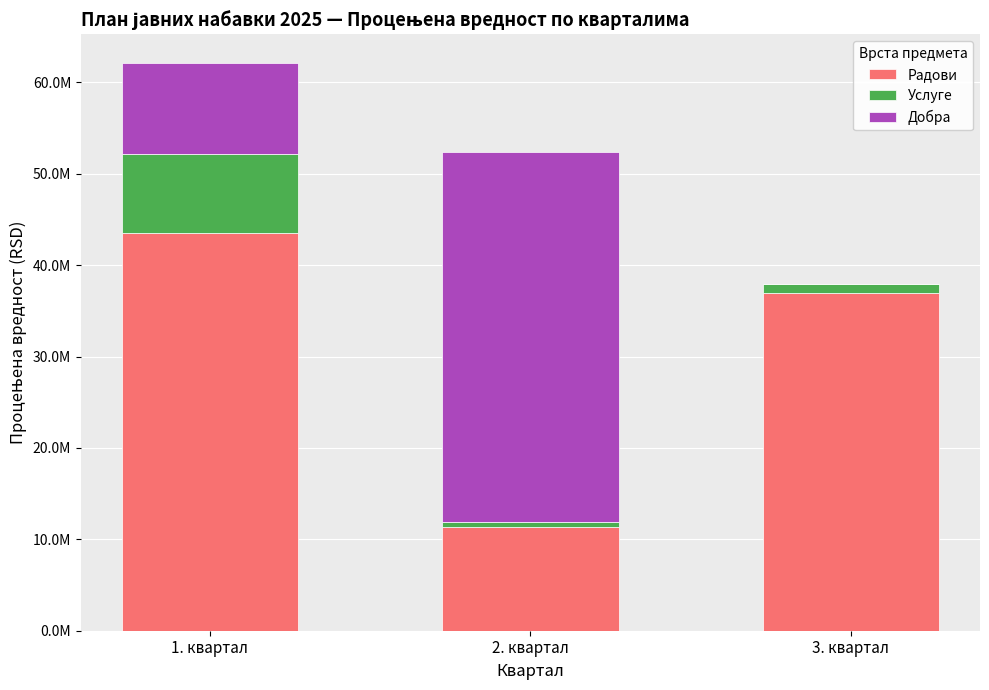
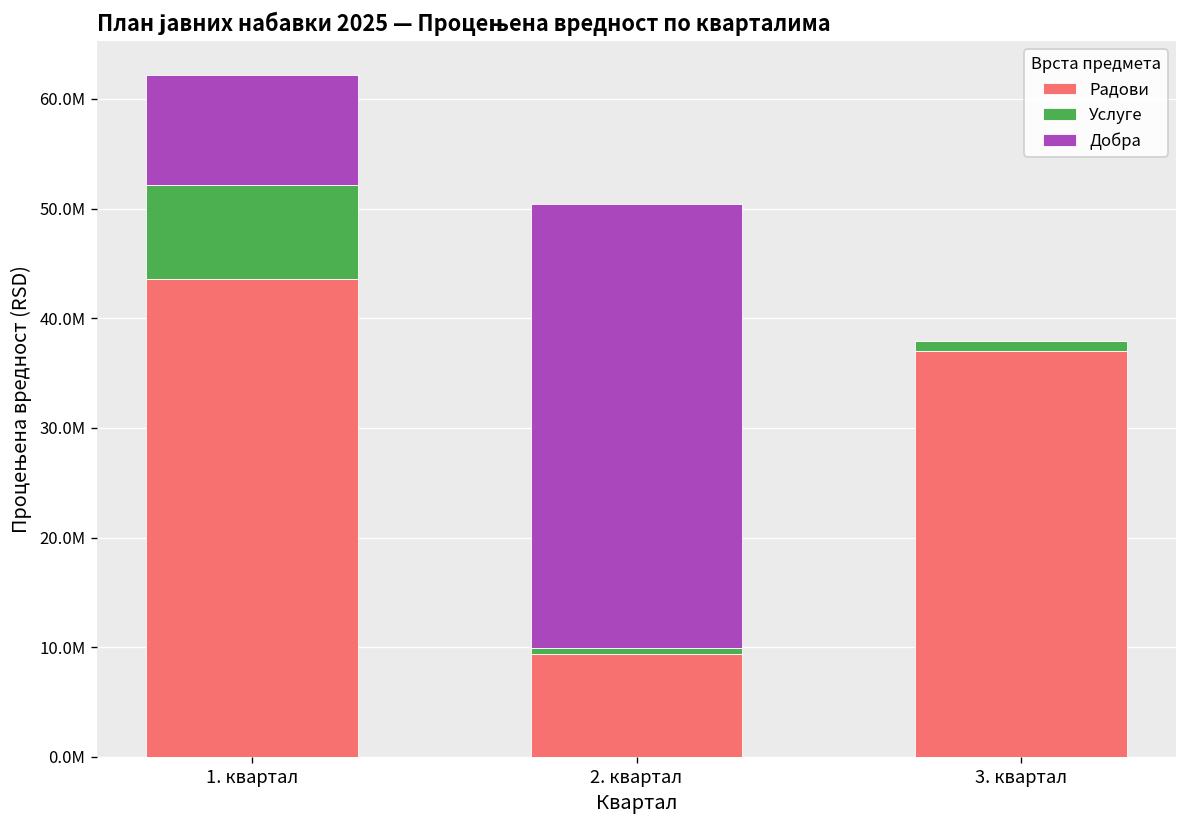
  {
    "Радови": {
      "1. квартал": 44000000,
-     "2. квартал": 11000000,
+     "2. квартал": 9000000,
      "3. квартал": 37000000
    },
    "Услуге": {
      "1. квартал": 9000000,
      "2. квартал": 1000000,
      "3. квартал": 1000000
    },
    "Добра": {
      "1. квартал": 10000000,
      "2. квартал": 40000000,
      "3. квартал": 0
    }
  }
